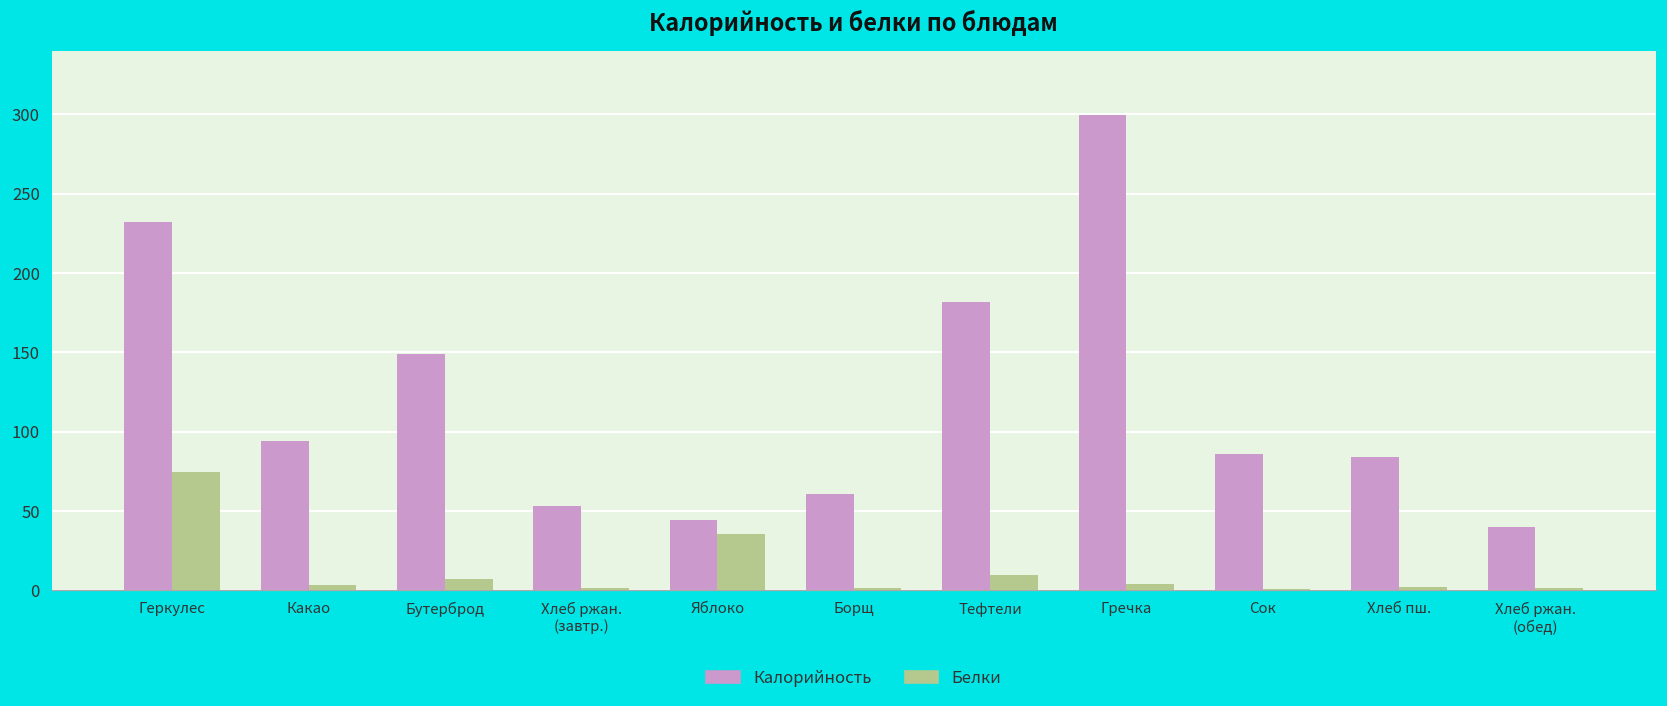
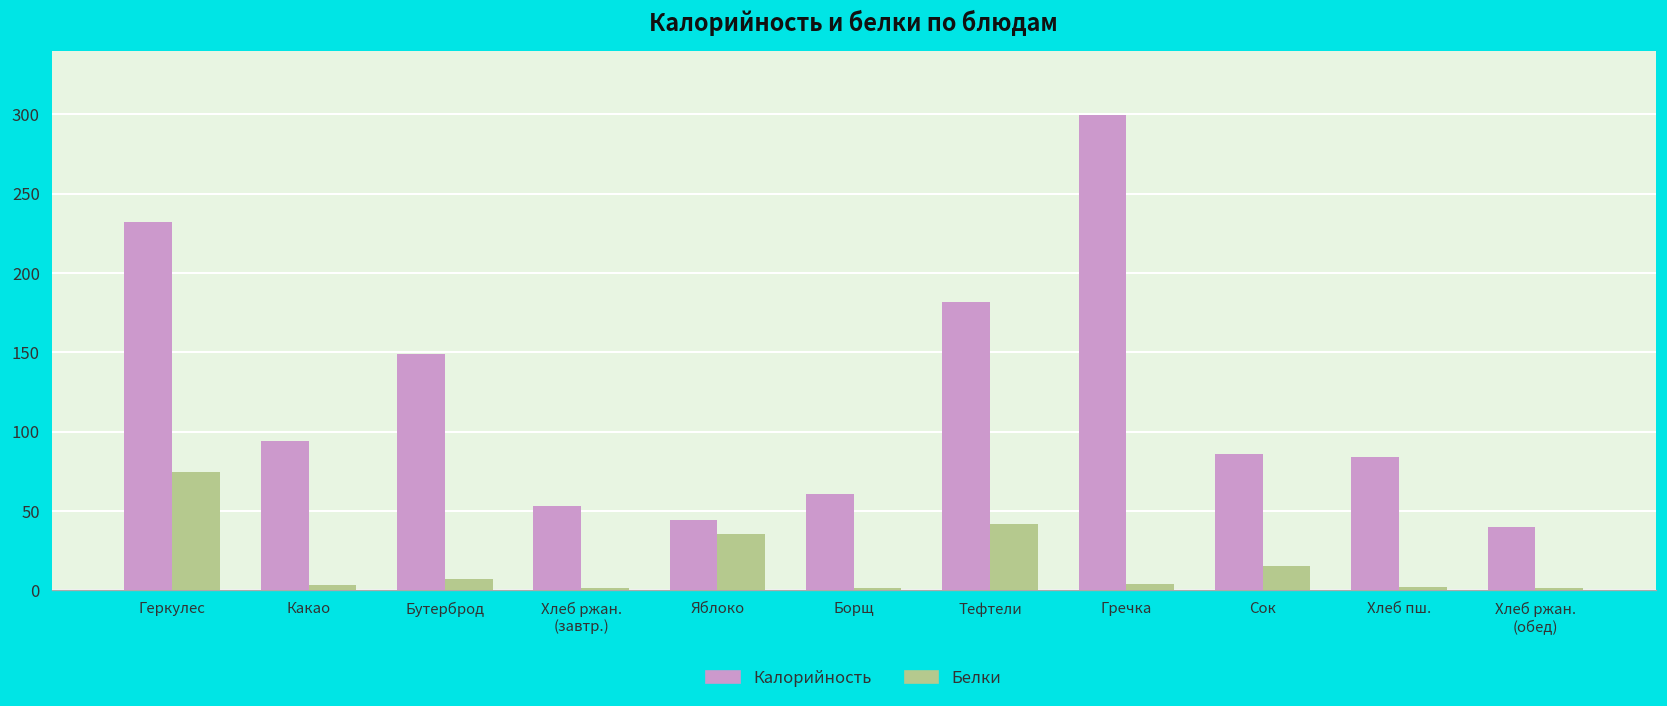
  {
    "Калорийность": {
      "Геркулес": 232,
      "Какао": 94,
      "Бутерброд": 149,
      "Хлеб ржан. (завтр.)": 53,
      "Яблоко": 44,
      "Борщ": 61,
      "Тефтели": 182,
      "Гречка": 300,
      "Сок": 86,
      "Хлеб пш.": 84,
      "Хлеб ржан. (обед)": 40
    },
    "Белки": {
      "Геркулес": 74,
      "Какао": 3,
      "Бутерброд": 7,
      "Яблоко": 35,
-     "Тефтели": 10,
+     "Тефтели": 42,
      "Гречка": 4,
-     "Сок": 1,
+     "Сок": 15,
      "Хлеб пш.": 2
    }
  }
